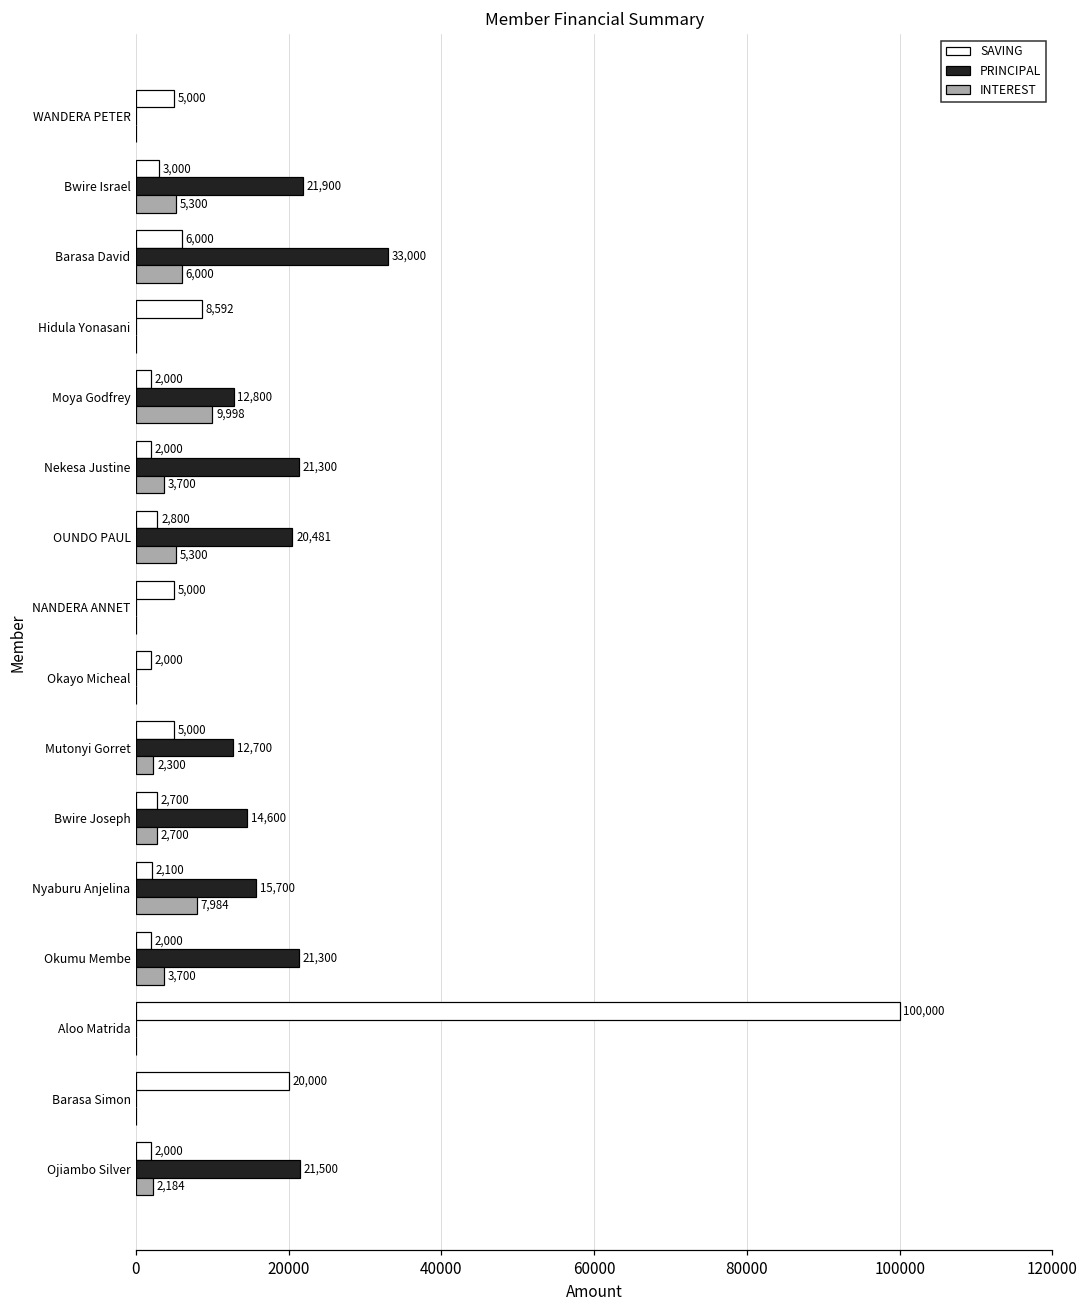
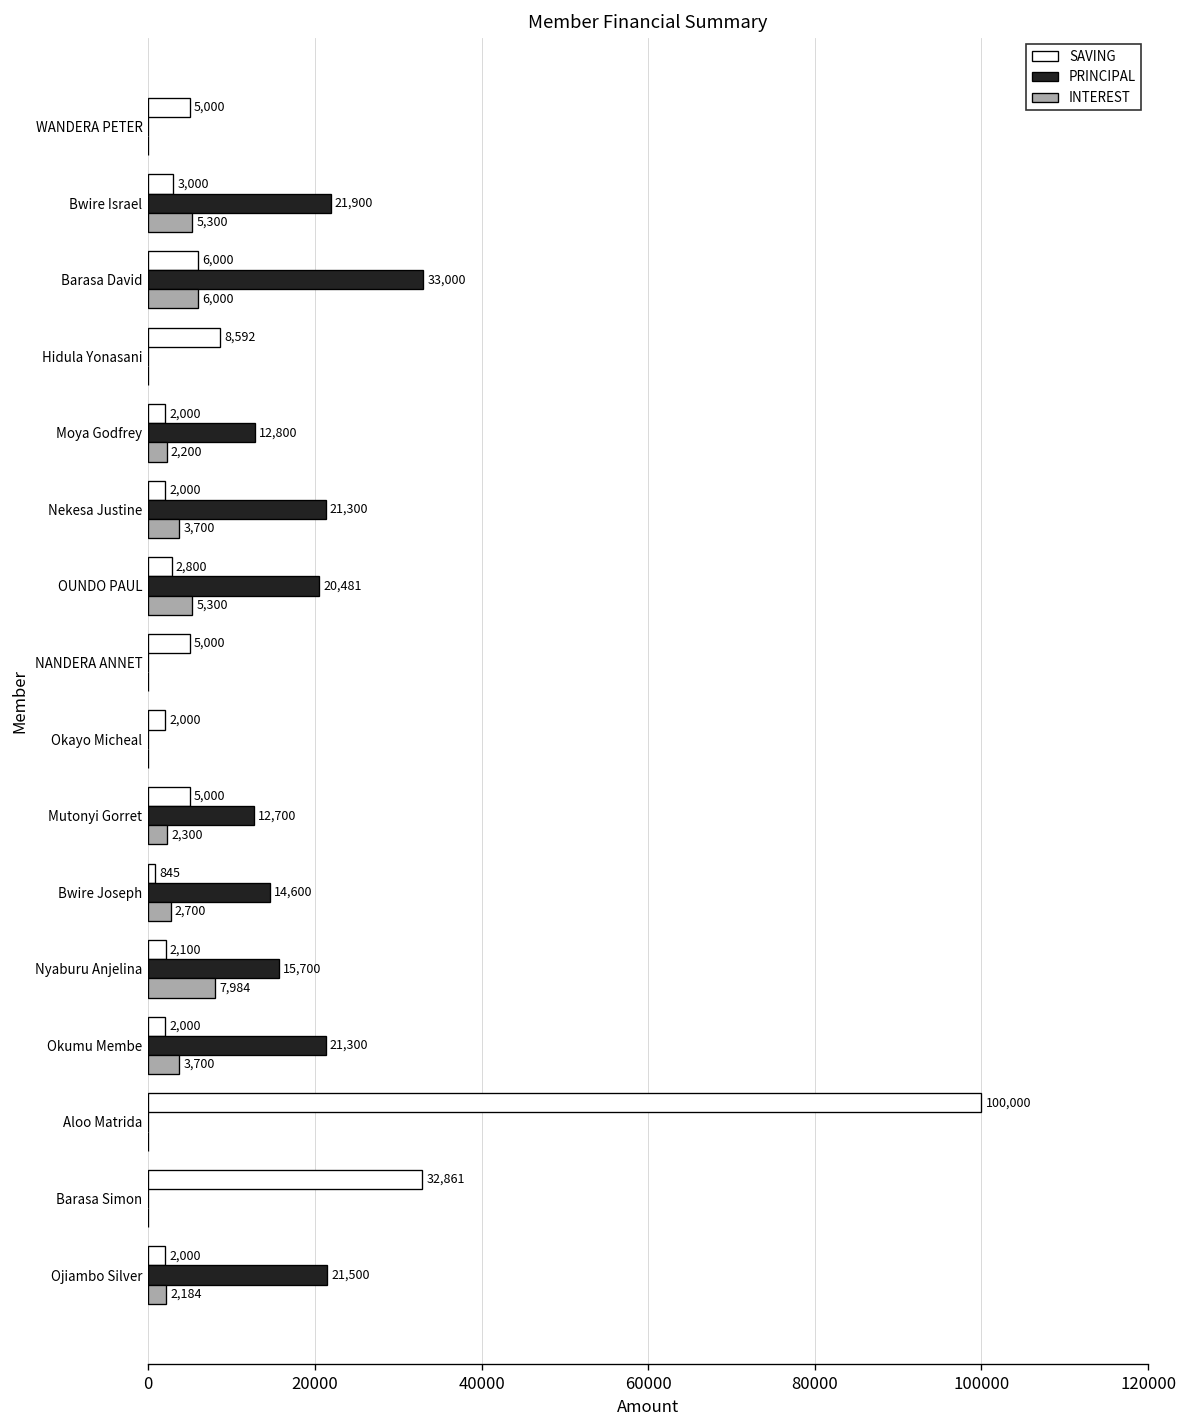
  {
    "SAVING": {
      "WANDERA PETER": "5,000",
      "Bwire Israel": "3,000",
      "Barasa David": "6,000",
      "Hidula Yonasani": "8,592",
      "Moya Godfrey": "2,000",
      "Nekesa Justine": "2,000",
      "OUNDO PAUL": "2,800",
      "NANDERA ANNET": "5,000",
      "Okayo Micheal": "2,000",
      "Mutonyi Gorret": "5,000",
-     "Bwire Joseph": "2,700",
+     "Bwire Joseph": "845",
      "Nyaburu Anjelina": "2,100",
      "Okumu Membe": "2,000",
      "Aloo Matrida": "100,000",
-     "Barasa Simon": "20,000",
+     "Barasa Simon": "32,861",
      "Ojiambo Silver": "2,000"
    },
    "PRINCIPAL": {
      "Bwire Israel": "21,900",
      "Barasa David": "33,000",
      "Moya Godfrey": "12,800",
      "Nekesa Justine": "21,300",
      "OUNDO PAUL": "20,481",
      "Mutonyi Gorret": "12,700",
      "Bwire Joseph": "14,600",
      "Nyaburu Anjelina": "15,700",
      "Okumu Membe": "21,300",
      "Ojiambo Silver": "21,500"
    },
    "INTEREST": {
      "Bwire Israel": "5,300",
      "Barasa David": "6,000",
-     "Moya Godfrey": "9,998",
+     "Moya Godfrey": "2,200",
      "Nekesa Justine": "3,700",
      "OUNDO PAUL": "5,300",
      "Mutonyi Gorret": "2,300",
      "Bwire Joseph": "2,700",
      "Nyaburu Anjelina": "7,984",
      "Okumu Membe": "3,700",
      "Ojiambo Silver": "2,184"
    }
  }
